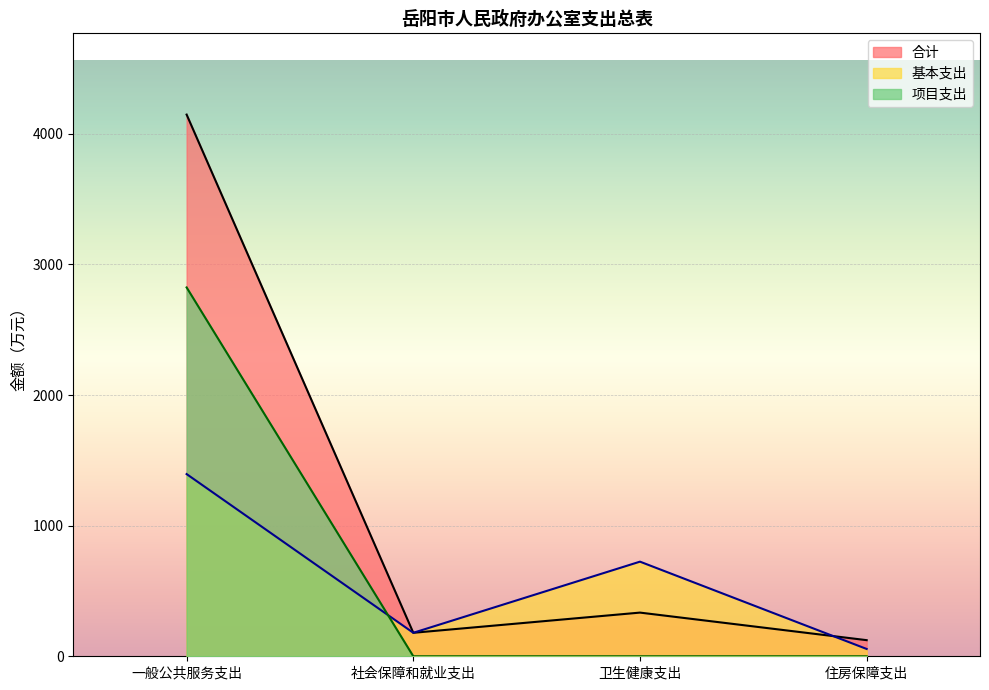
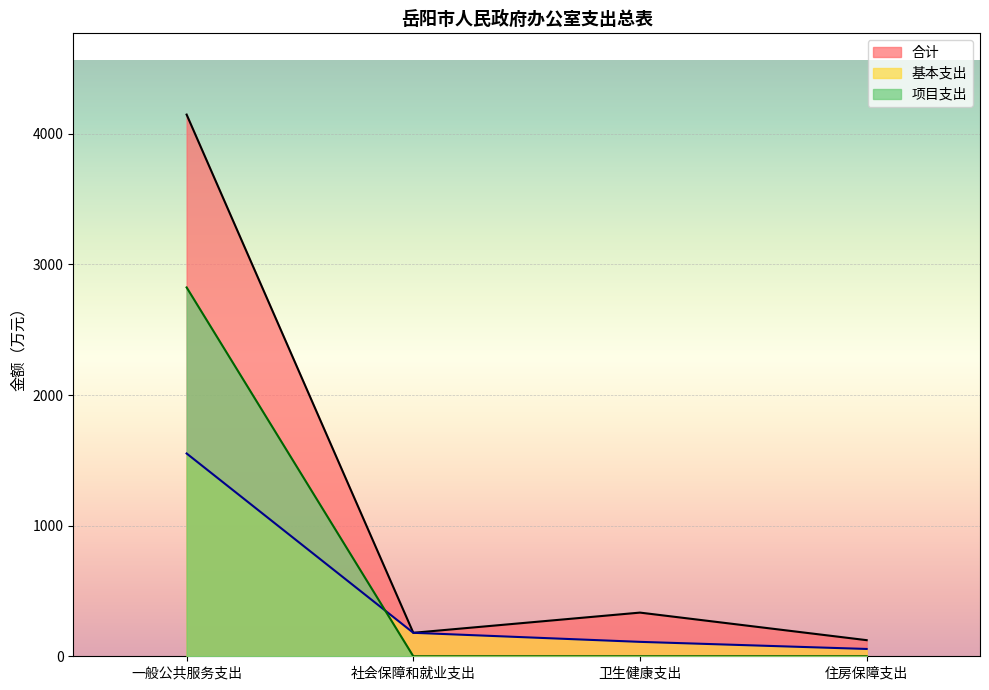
  {
    "合计": {
      "一般公共服务支出": 4150,
      "卫生健康支出": 330,
      "住房保障支出": 120
    },
    "基本支出": {
-     "一般公共服务支出": 1390,
-     "卫生健康支出": 720,
+     "一般公共服务支出": 1550,
+     "卫生健康支出": 110,
      "住房保障支出": 60
    },
    "项目支出": {
      "一般公共服务支出": 2820,
      "社会保障和就业支出": 0,
      "卫生健康支出": 0,
      "住房保障支出": 0
    }
  }
